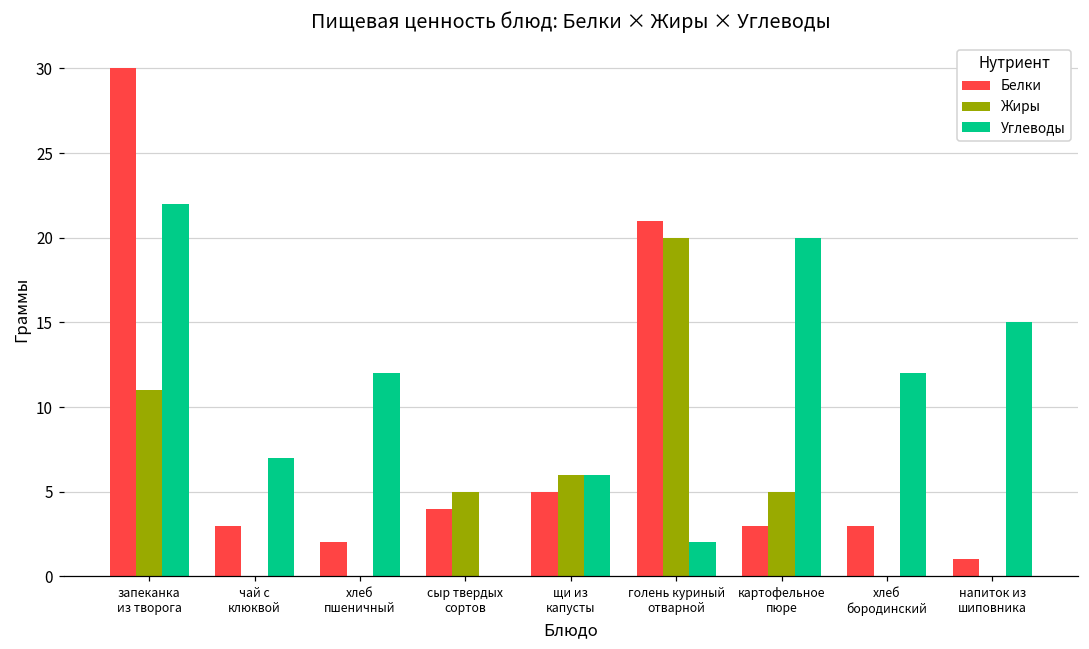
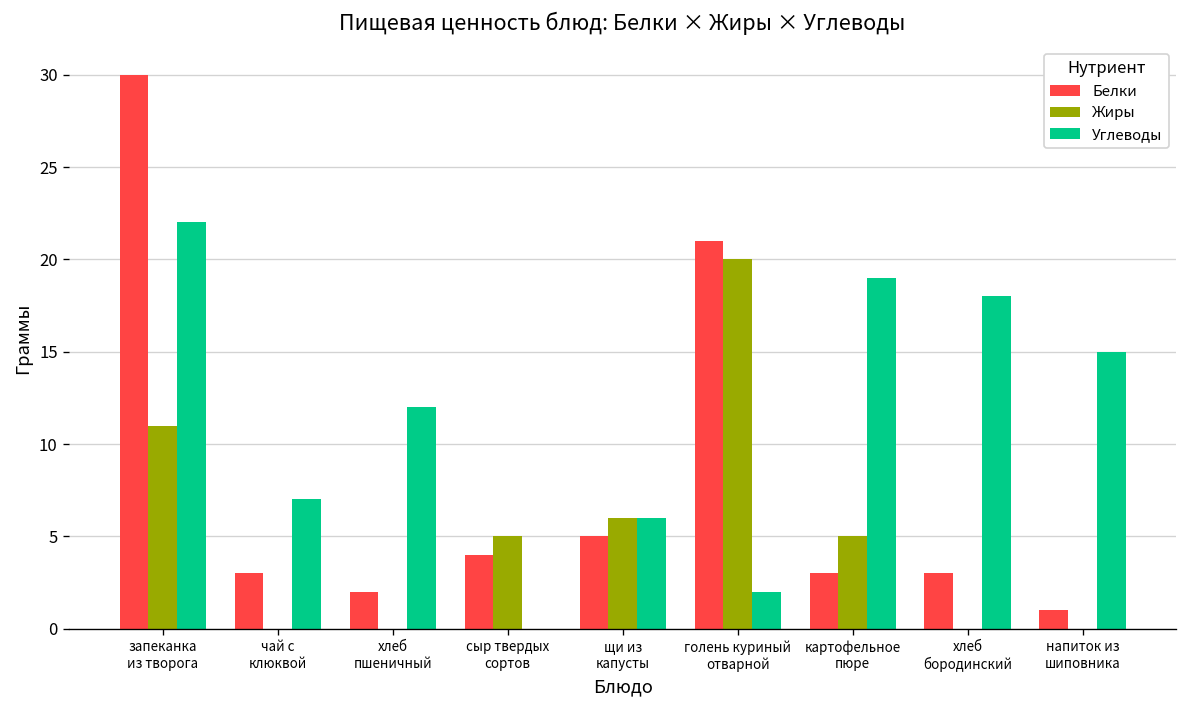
  {
    "Белки": {
      "запеканка из творога": 30,
      "чай с клюквой": 3,
      "хлеб пшеничный": 2,
      "сыр твердых сортов": 4,
      "щи из капусты": 5,
      "голень куриный отварной": 21,
      "картофельное пюре": 3,
      "хлеб бородинский": 3,
      "напиток из шиповника": 1
    },
    "Жиры": {
      "запеканка из творога": 11,
      "чай с клюквой": 0,
      "хлеб пшеничный": 0,
      "сыр твердых сортов": 5,
      "щи из капусты": 6,
      "голень куриный отварной": 20,
      "картофельное пюре": 5,
      "хлеб бородинский": 0,
      "напиток из шиповника": 0
    },
    "Углеводы": {
      "запеканка из творога": 22,
      "чай с клюквой": 7,
      "хлеб пшеничный": 12,
      "сыр твердых сортов": 0,
      "щи из капусты": 6,
      "голень куриный отварной": 2,
-     "картофельное пюре": 20,
-     "хлеб бородинский": 12,
+     "картофельное пюре": 19,
+     "хлеб бородинский": 18,
      "напиток из шиповника": 15
    }
  }
